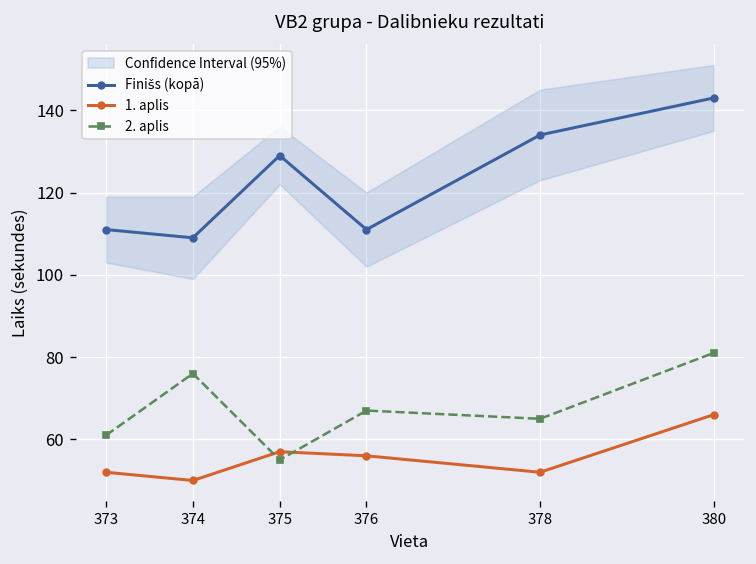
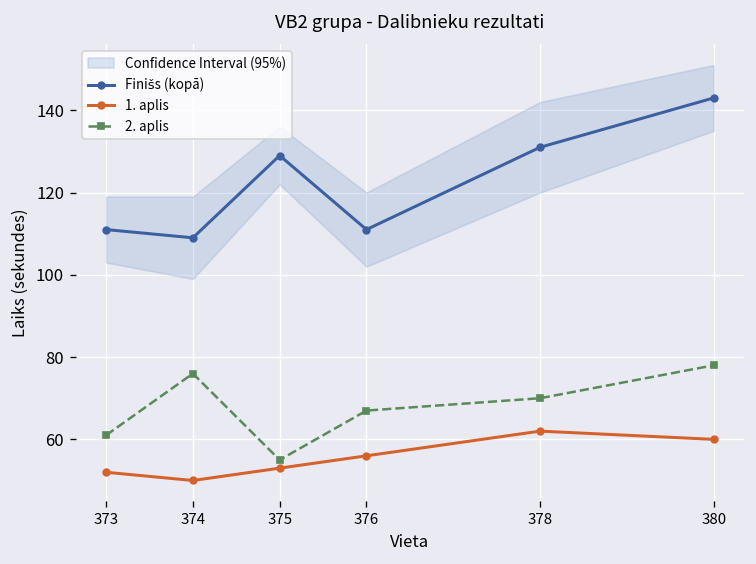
  {
    "Finišs (kopā)": {
      "373": 111,
      "374": 109,
      "375": 129,
      "376": 111,
-     "378": 134,
+     "378": 131,
      "380": 143
    },
    "1. aplis": {
      "373": 52,
      "374": 50,
-     "375": 57,
+     "375": 53,
      "376": 56,
-     "378": 52,
-     "380": 66
+     "378": 62,
+     "380": 60
    },
    "2. aplis": {
      "373": 61,
      "374": 76,
      "375": 55,
      "376": 67,
-     "378": 65,
-     "380": 81
+     "378": 70,
+     "380": 78
    }
  }
